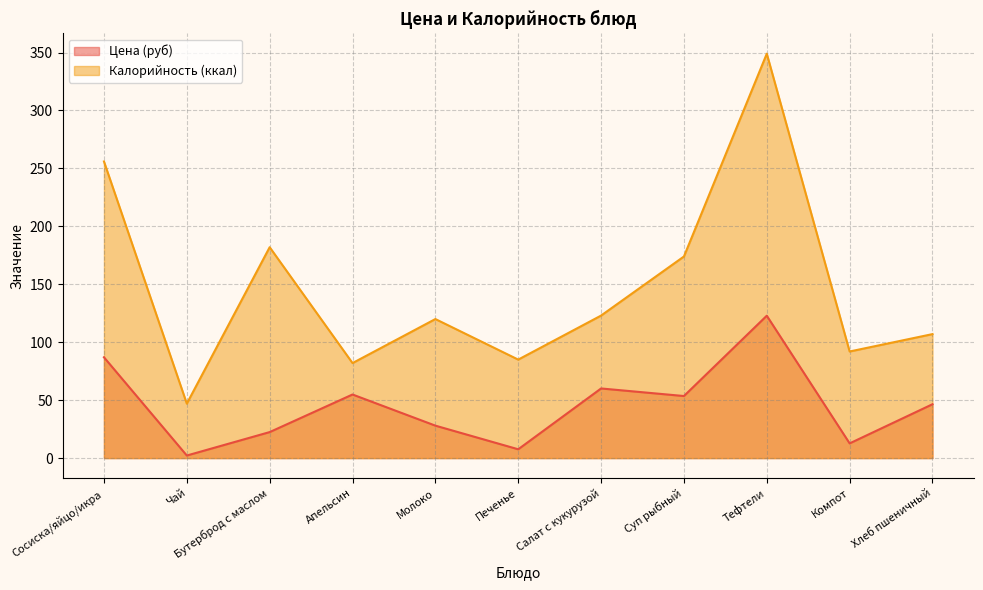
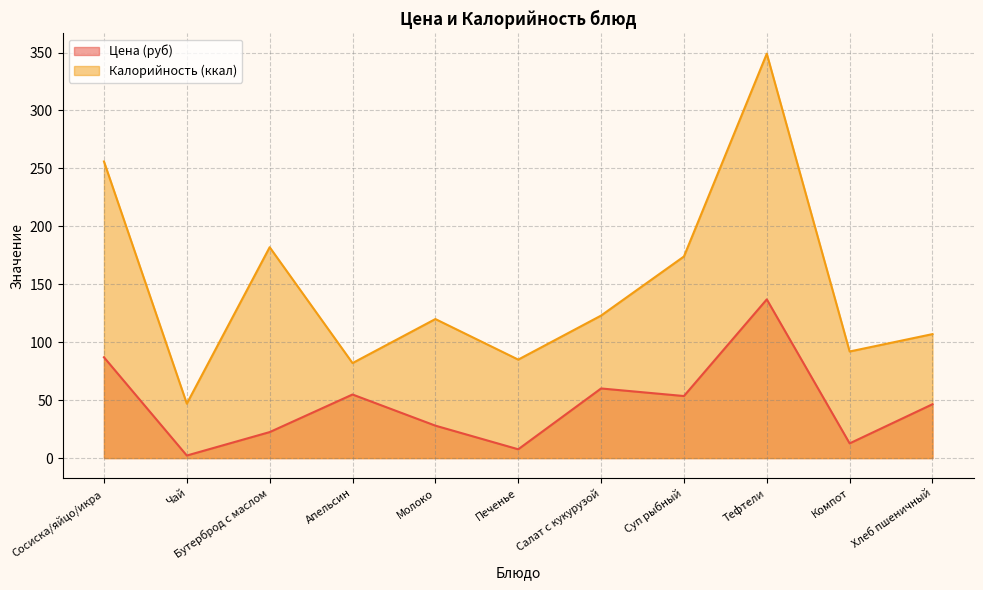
  {
    "Цена (руб)": {
      "Сосиска/яйцо/икра": 87,
      "Чай": 2,
      "Бутерброд с маслом": 22,
      "Апельсин": 55,
      "Молоко": 28,
      "Печенье": 8,
      "Салат с кукурузой": 60,
      "Суп рыбный": 54,
-     "Тефтели": 123,
+     "Тефтели": 137,
      "Компот": 13,
      "Хлеб пшеничный": 46
    },
    "Калорийность (ккал)": {
      "Сосиска/яйцо/икра": 256,
      "Чай": 47,
      "Бутерброд с маслом": 182,
      "Апельсин": 82,
      "Молоко": 120,
      "Печенье": 85,
      "Салат с кукурузой": 123,
      "Суп рыбный": 174,
      "Тефтели": 349,
      "Компот": 92,
      "Хлеб пшеничный": 107
    }
  }
